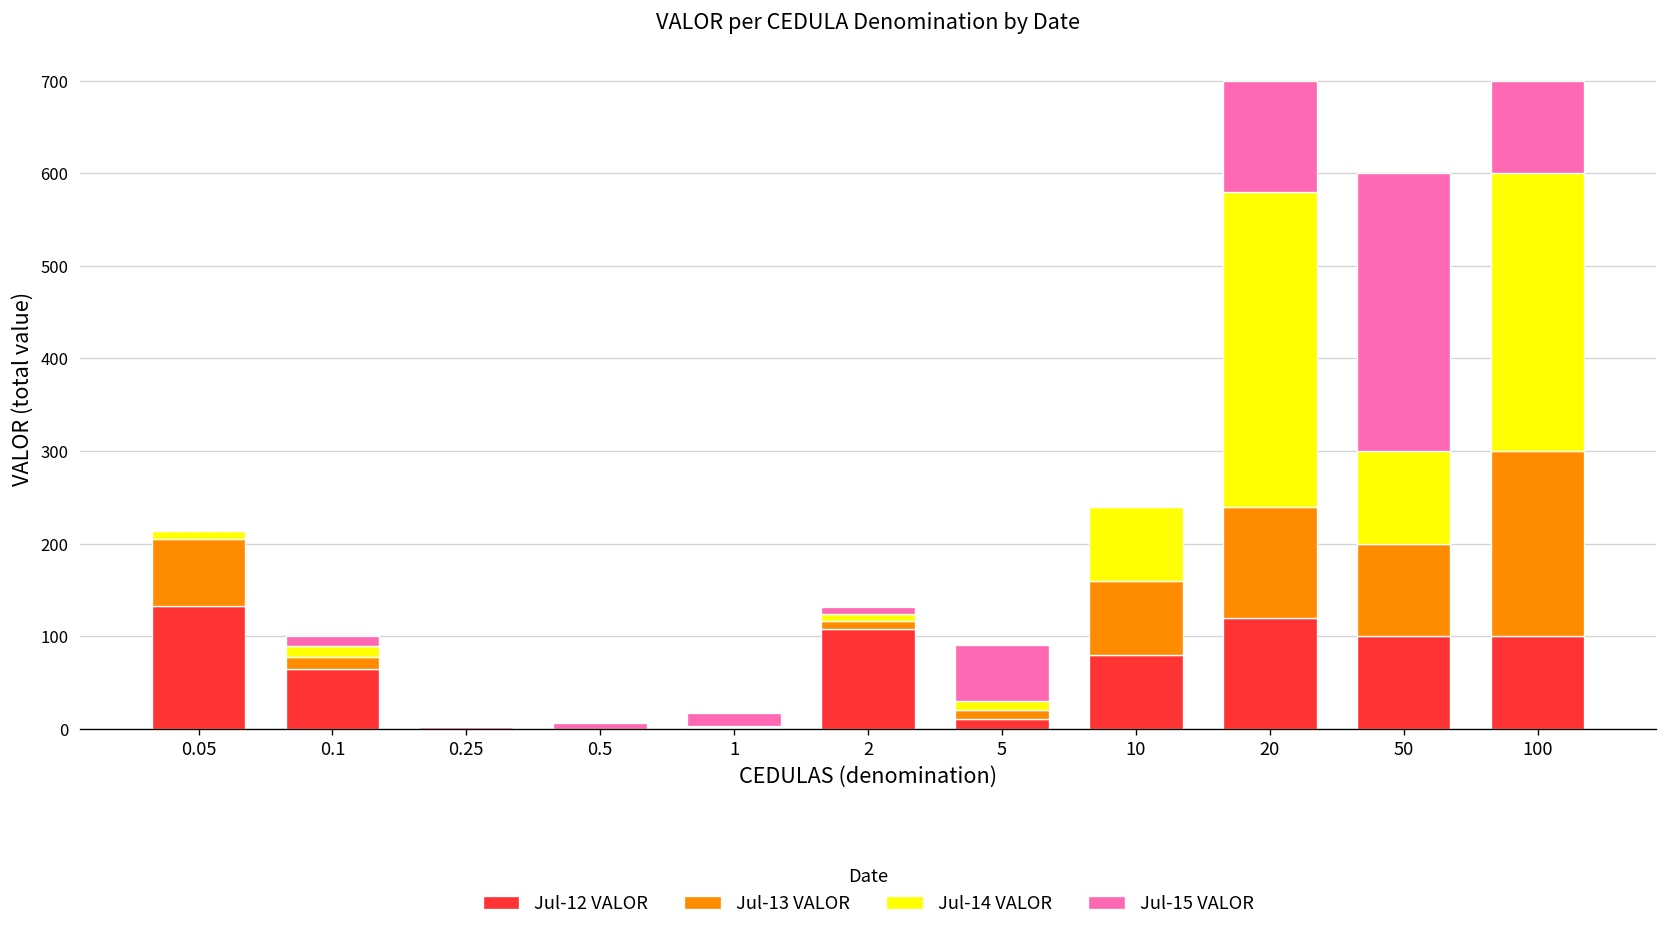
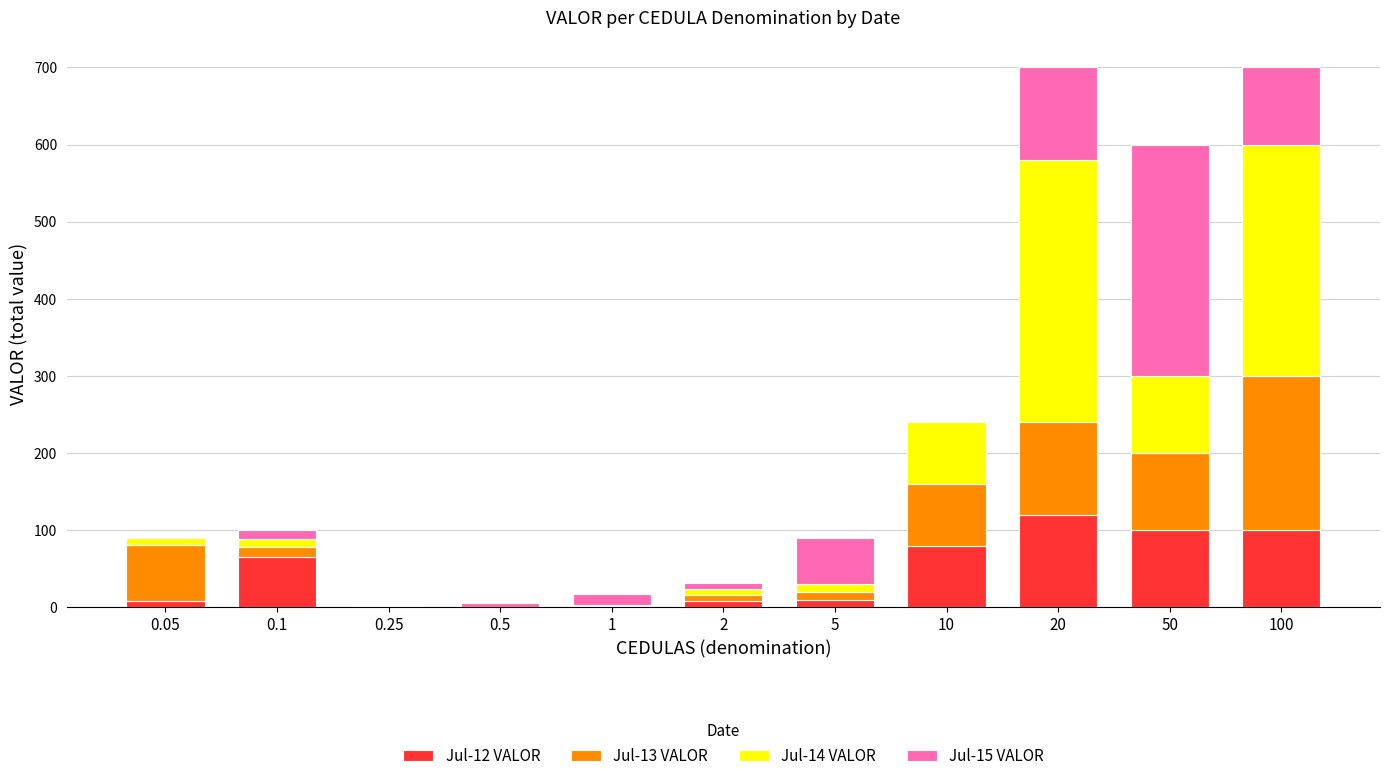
  {
    "Jul-12 VALOR": {
-     "0.05": 130,
+     "0.05": 10,
      "0.1": 70,
      "0.25": 0,
      "0.5": 0,
-     "2": 110,
+     "2": 10,
      "5": 10,
      "10": 80,
      "20": 120,
      "50": 100,
      "100": 100
    },
    "Jul-13 VALOR": {
      "0.05": 70,
      "0.1": 10,
      "0.25": 0,
      "0.5": 0,
      "2": 10,
      "5": 10,
      "10": 80,
      "20": 120,
      "50": 100,
      "100": 200
    },
    "Jul-14 VALOR": {
      "0.05": 10,
      "0.1": 10,
      "0.25": 0,
      "0.5": 0,
      "2": 10,
      "5": 10,
      "10": 80,
      "20": 340,
      "50": 100,
      "100": 300
    },
    "Jul-15 VALOR": {
      "0.05": 0,
      "0.1": 10,
      "0.5": 10,
      "1": 10,
      "2": 10,
      "5": 60,
      "10": 0,
      "20": 120,
      "50": 300,
      "100": 100
    }
  }
